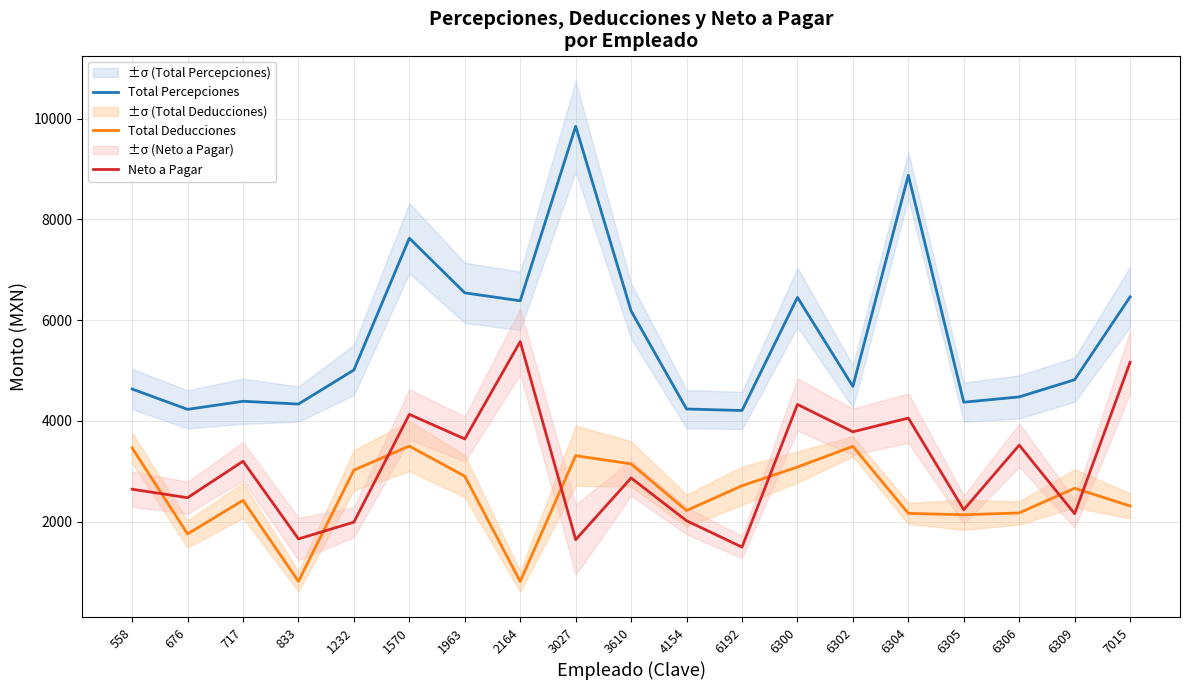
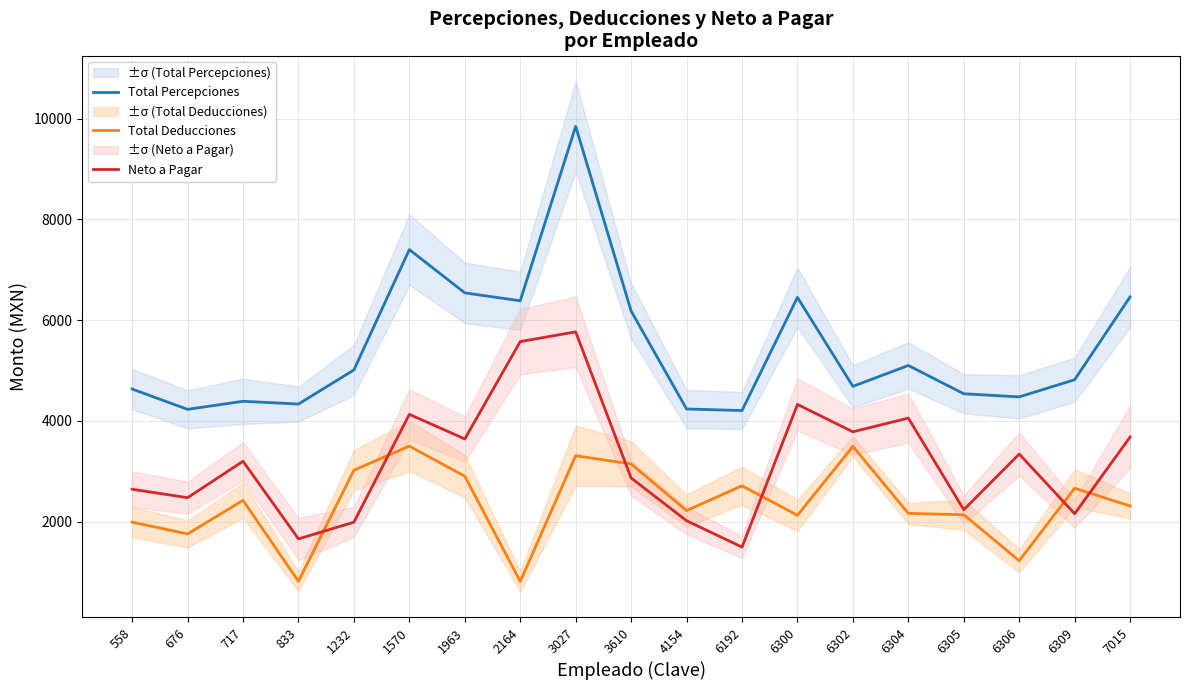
  {
    "Total Percepciones": {
      "558": 4600,
      "676": 4200,
      "717": 4400,
      "833": 4300,
      "1232": 5000,
-     "1570": 7600,
+     "1570": 7400,
      "1963": 6500,
      "2164": 6400,
      "3027": 9800,
      "3610": 6200,
      "4154": 4200,
      "6192": 4200,
      "6300": 6500,
      "6302": 4700,
-     "6304": 8900,
-     "6305": 4400,
+     "6304": 5100,
+     "6305": 4500,
      "6306": 4500,
      "6309": 4800,
      "7015": 6500
    },
    "Total Deducciones": {
-     "558": 3500,
+     "558": 2000,
      "676": 1800,
      "717": 2400,
      "833": 800,
      "1232": 3000,
      "1570": 3500,
      "1963": 2900,
      "2164": 800,
      "3027": 3300,
      "3610": 3100,
      "4154": 2200,
      "6192": 2700,
-     "6300": 3100,
+     "6300": 2100,
      "6302": 3500,
      "6304": 2200,
      "6305": 2100,
-     "6306": 2200,
+     "6306": 1200,
      "6309": 2700,
      "7015": 2300
    },
    "Neto a Pagar": {
      "558": 2600,
      "676": 2500,
      "717": 3200,
      "833": 1700,
      "1232": 2000,
      "1570": 4100,
      "1963": 3600,
      "2164": 5600,
-     "3027": 1600,
+     "3027": 5800,
      "3610": 2900,
      "4154": 2000,
      "6192": 1500,
      "6300": 4300,
      "6302": 3800,
      "6304": 4100,
      "6305": 2200,
-     "6306": 3500,
+     "6306": 3300,
      "6309": 2200,
-     "7015": 5200
+     "7015": 3700
    }
  }
